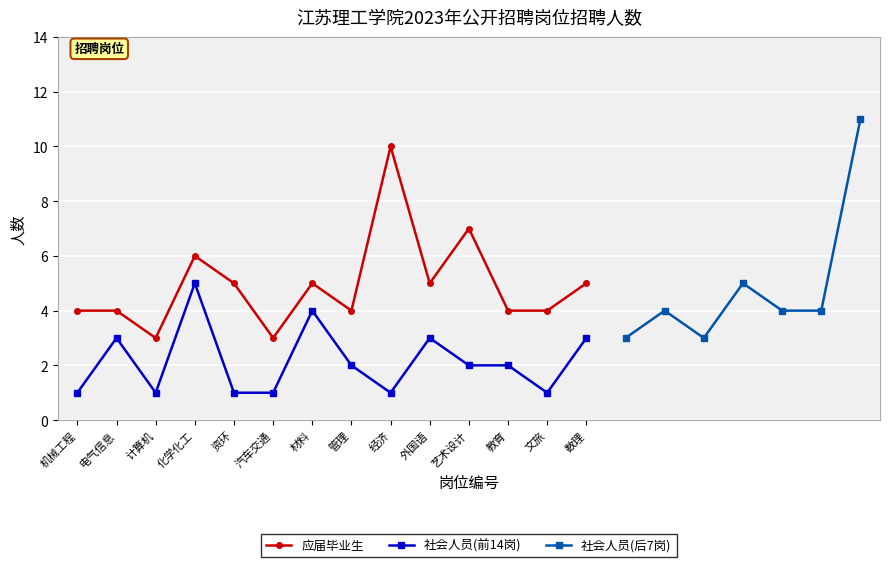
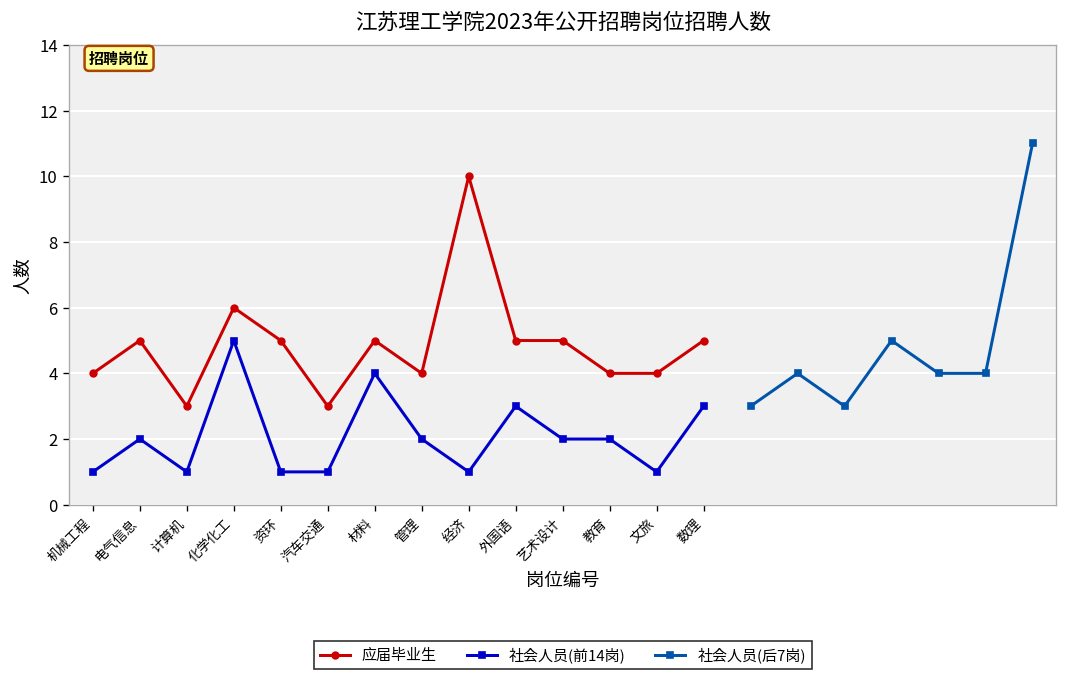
  {
    "应届毕业生": {
      "机械工程": 4,
-     "电气信息": 4,
+     "电气信息": 5,
      "计算机": 3,
      "化学化工": 6,
      "资环": 5,
      "汽车交通": 3,
      "材料": 5,
      "管理": 4,
      "经济": 10,
      "外国语": 5,
-     "艺术设计": 7,
+     "艺术设计": 5,
      "教育": 4,
      "文旅": 4,
      "数理": 5
    },
    "社会人员(前14岗)": {
      "机械工程": 1,
-     "电气信息": 3,
+     "电气信息": 2,
      "计算机": 1,
      "化学化工": 5,
      "资环": 1,
      "汽车交通": 1,
      "材料": 4,
      "管理": 2,
      "经济": 1,
      "外国语": 3,
      "艺术设计": 2,
      "教育": 2,
      "文旅": 1,
      "数理": 3
    }
  }
